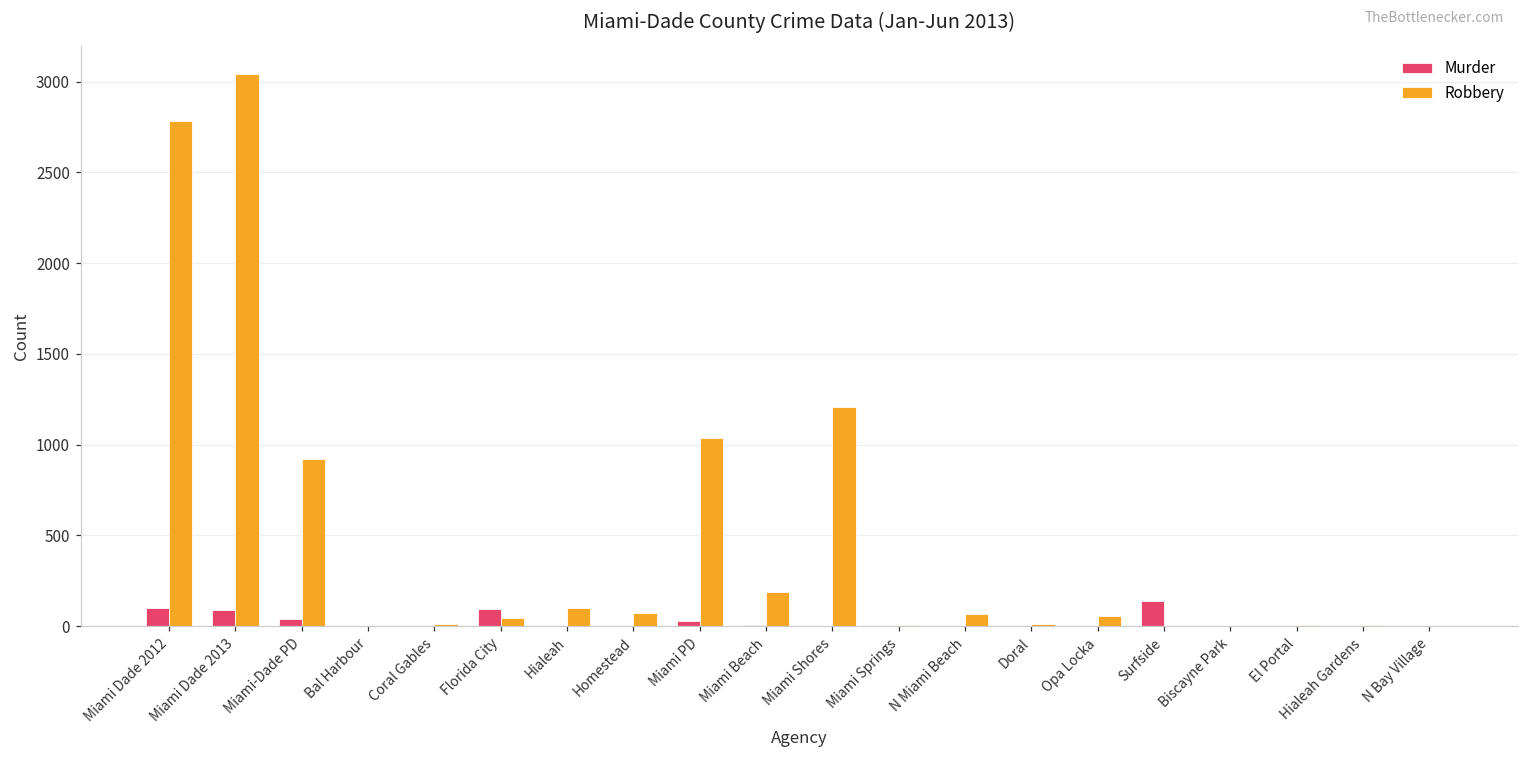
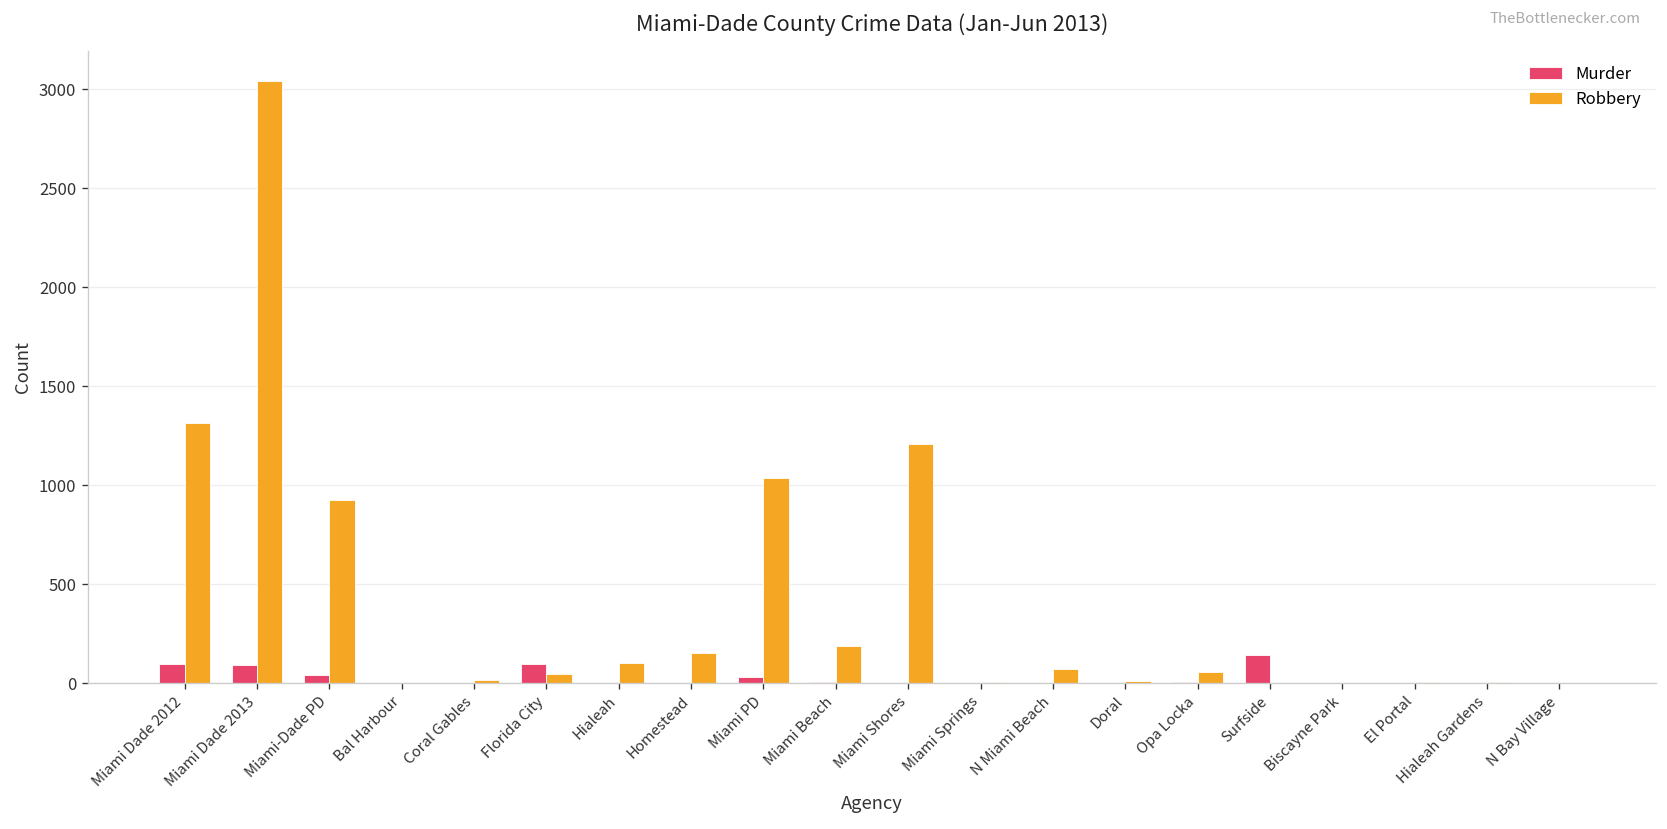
  {
    "Murder": {
      "Miami Dade 2012": 100,
      "Miami Dade 2013": 90,
      "Miami-Dade PD": 40,
      "Bal Harbour": 0,
      "Coral Gables": 0,
      "Florida City": 100,
      "Miami PD": 30,
      "Miami Shores": 0,
      "Miami Springs": 0,
      "N Miami Beach": 0,
      "Doral": 0,
      "Surfside": 140,
      "Biscayne Park": 0,
      "El Portal": 0,
      "Hialeah Gardens": 0,
      "N Bay Village": 0
    },
    "Robbery": {
-     "Miami Dade 2012": 2790,
+     "Miami Dade 2012": 1320,
      "Miami Dade 2013": 3040,
      "Miami-Dade PD": 920,
      "Florida City": 40,
      "Hialeah": 100,
-     "Homestead": 70,
+     "Homestead": 150,
      "Miami PD": 1040,
      "Miami Beach": 190,
      "Miami Shores": 1210,
      "N Miami Beach": 70,
      "Opa Locka": 60,
      "Biscayne Park": 0
    }
  }
